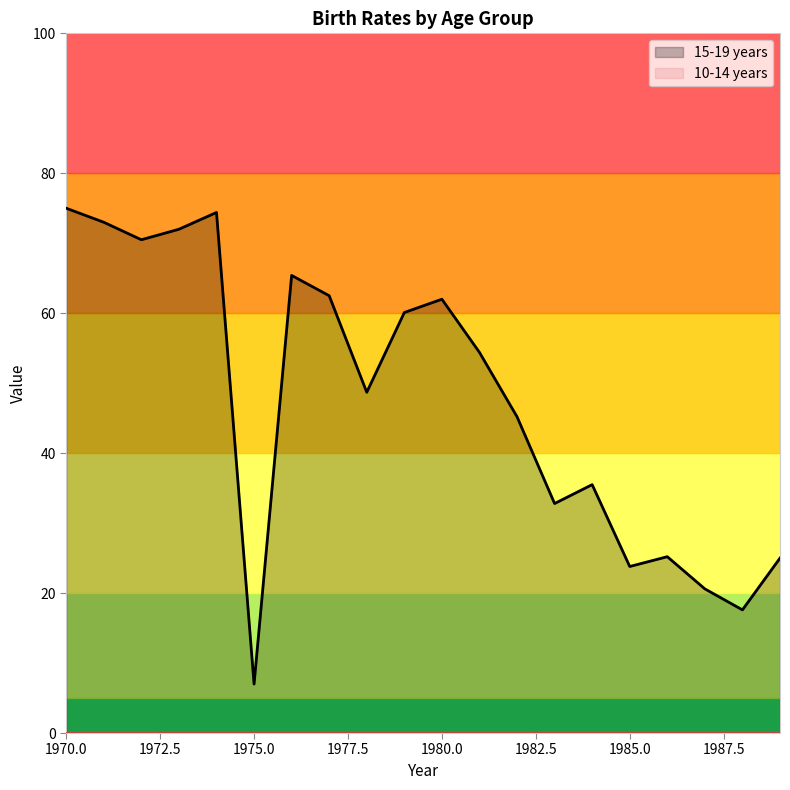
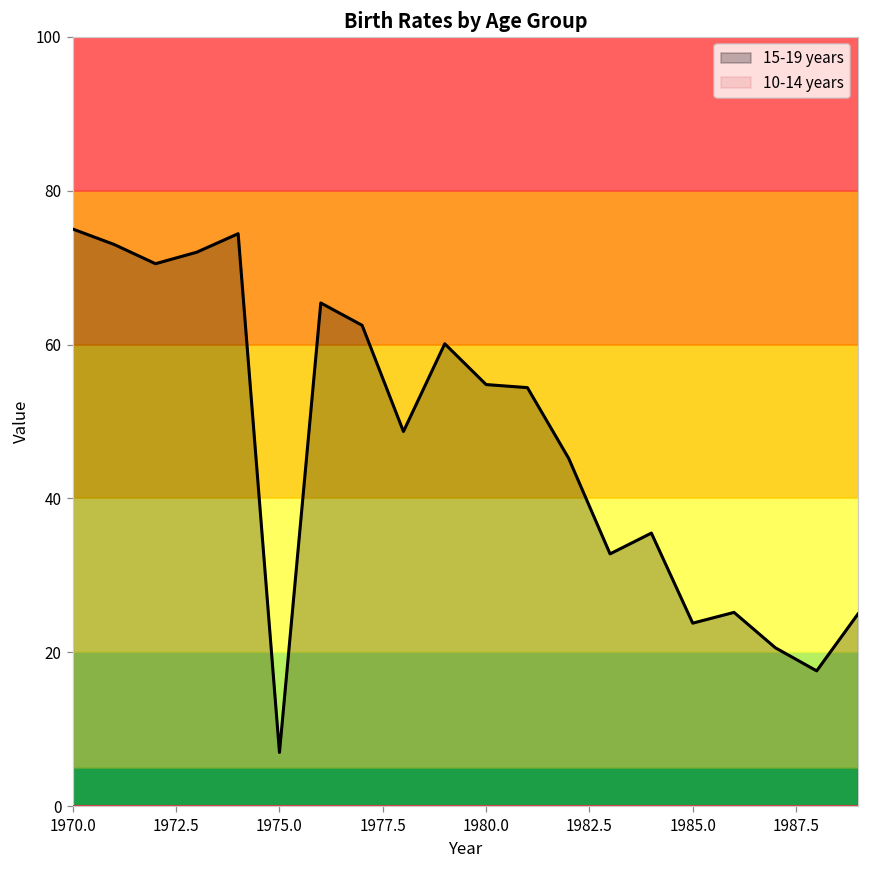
  {
    "15-19 years": {
      "1970.0": 75,
      "1975.0": 7,
-     "1980.0": 62,
+     "1980.0": 55,
      "1985.0": 24
    },
    "10-14 years": {
      "1970.0": 0,
      "1975.0": 0,
      "1980.0": 0,
      "1985.0": 0
    }
  }
